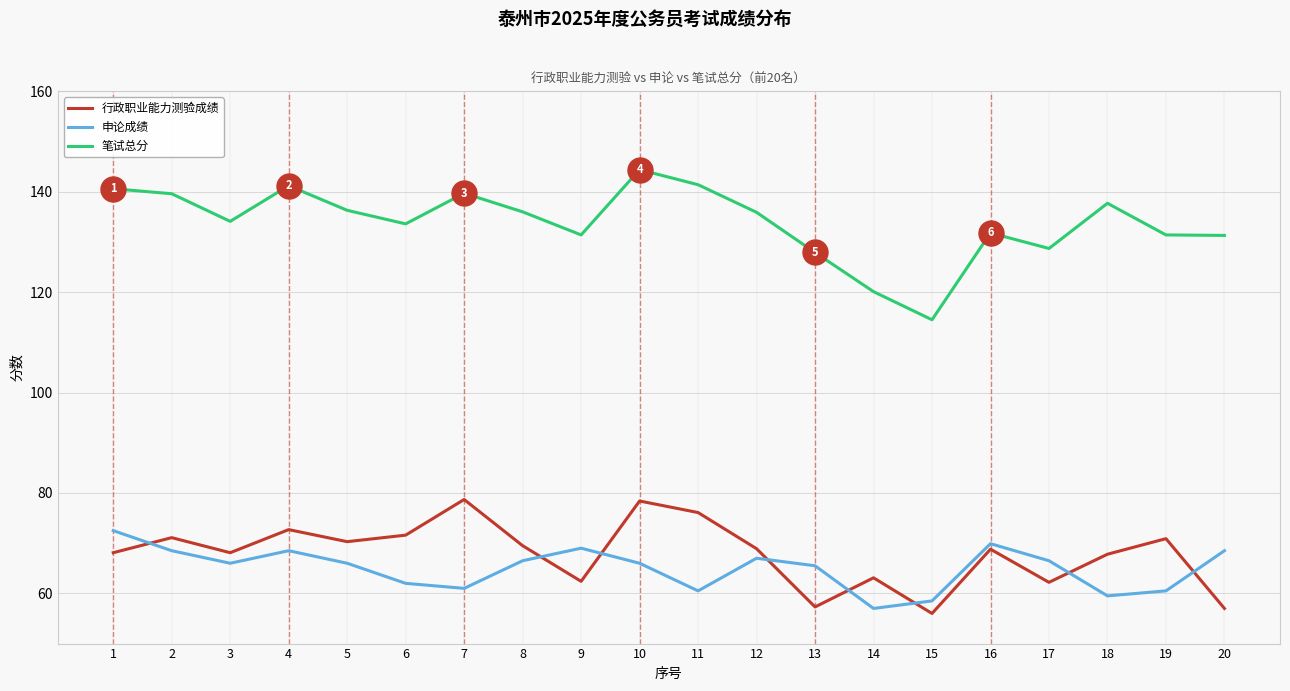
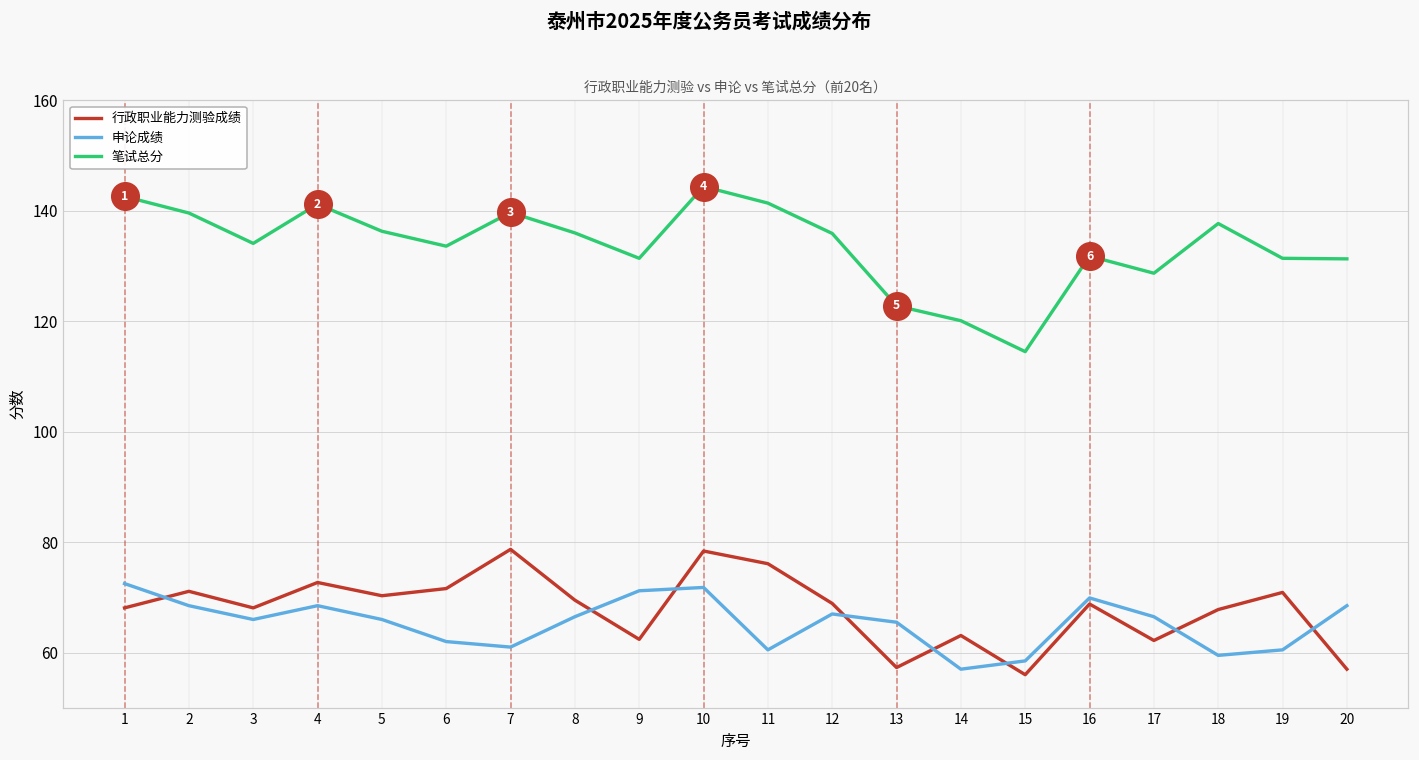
  {
    "申论成绩": {
      "1": 73,
      "2": 69,
      "3": 66,
      "4": 69,
      "5": 66,
      "6": 62,
      "7": 61,
      "8": 67,
-     "9": 69,
-     "10": 66,
+     "9": 71,
+     "10": 72,
      "11": 61,
      "12": 67,
      "13": 66,
      "14": 57,
      "15": 59,
      "16": 70,
      "17": 67,
      "18": 60,
      "19": 61,
      "20": 69
    },
    "笔试总分": {
-     "1": 141,
+     "1": 143,
      "2": 140,
      "3": 134,
      "5": 136,
      "6": 134,
      "8": 136,
      "9": 131,
      "11": 141,
      "12": 136,
-     "13": 128,
+     "13": 123,
      "14": 120,
      "15": 115,
      "17": 129,
      "18": 138,
      "19": 131,
      "20": 131
    }
  }
